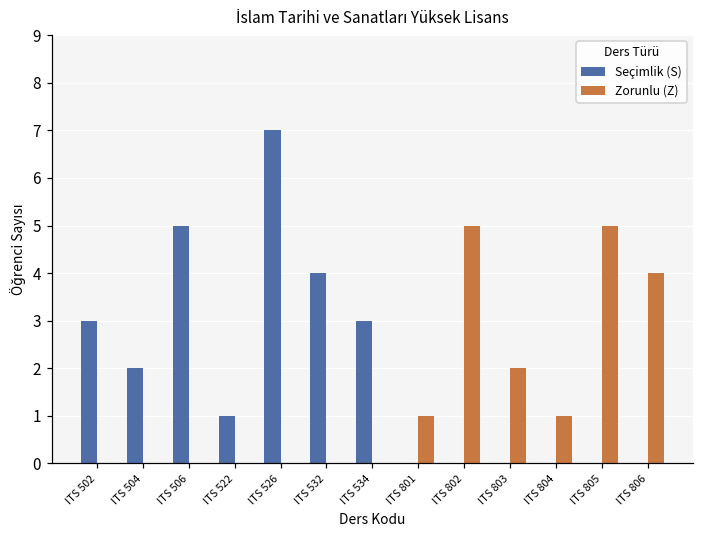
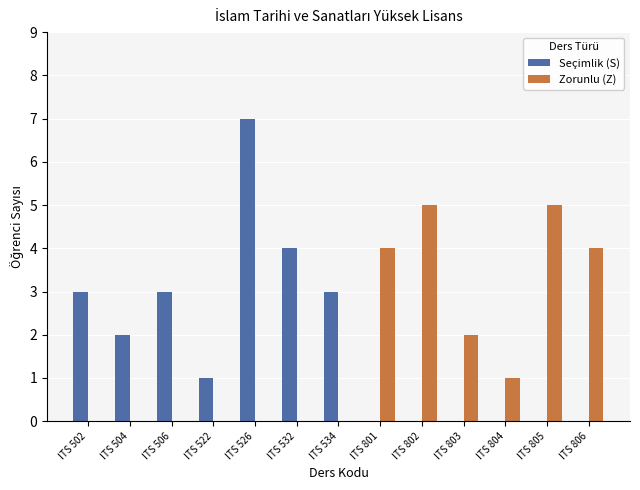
  {
    "Seçimlik (S)": {
      "ITS 502": 3,
      "ITS 504": 2,
-     "ITS 506": 5,
+     "ITS 506": 3,
      "ITS 522": 1,
      "ITS 526": 7,
      "ITS 532": 4,
      "ITS 534": 3,
      "ITS 801": 0,
      "ITS 802": 0,
      "ITS 803": 0,
      "ITS 804": 0,
      "ITS 805": 0,
      "ITS 806": 0
    },
    "Zorunlu (Z)": {
      "ITS 502": 0,
      "ITS 504": 0,
      "ITS 506": 0,
      "ITS 522": 0,
      "ITS 526": 0,
      "ITS 532": 0,
      "ITS 534": 0,
-     "ITS 801": 1,
+     "ITS 801": 4,
      "ITS 802": 5,
      "ITS 803": 2,
      "ITS 804": 1,
      "ITS 805": 5,
      "ITS 806": 4
    }
  }
